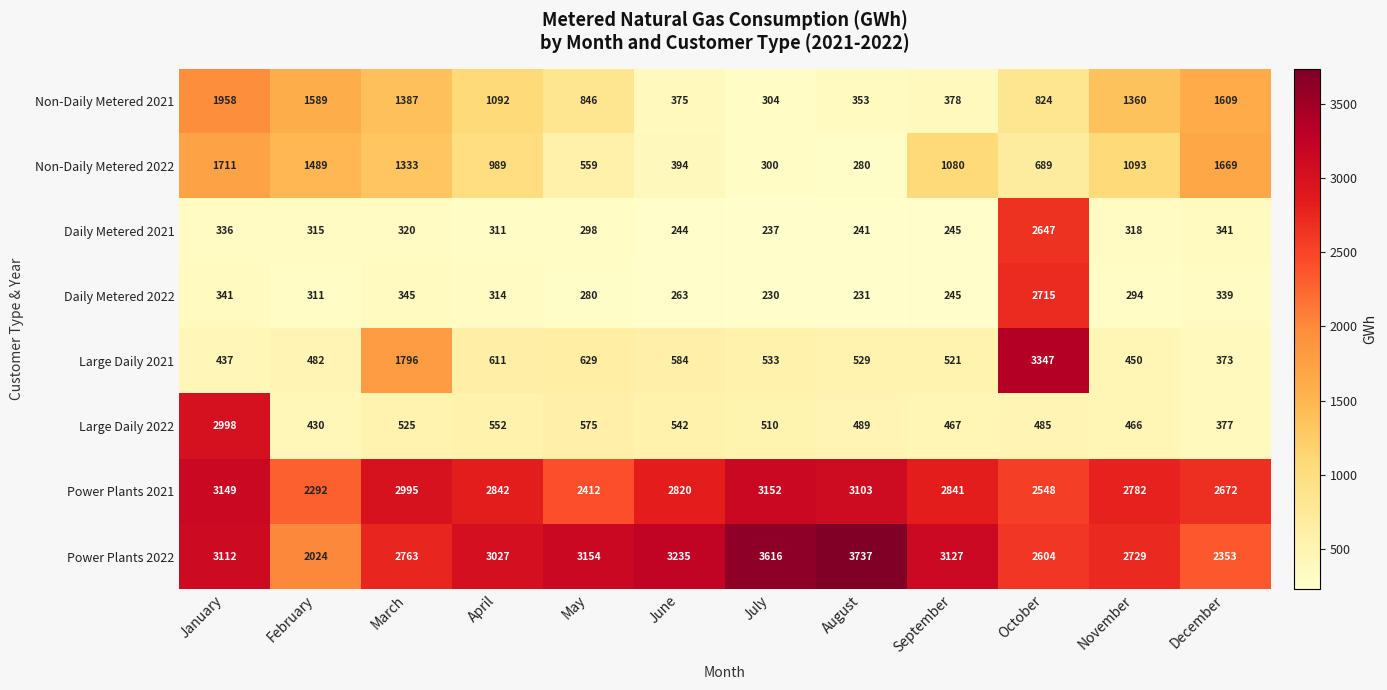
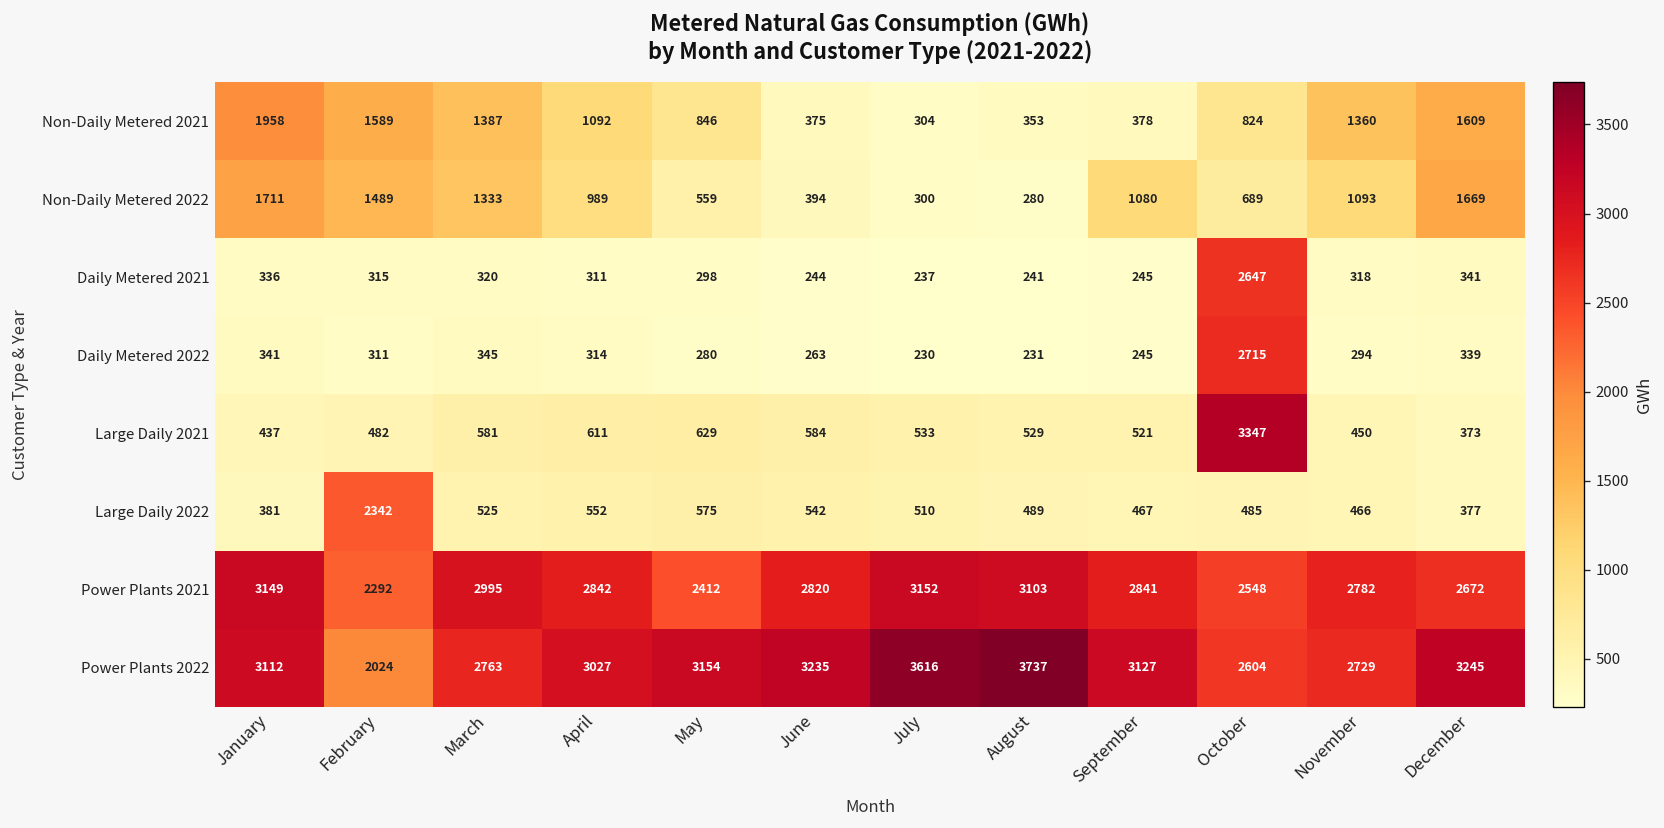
  {
    "Non-Daily Metered 2021": {
      "January": 1958,
      "February": 1589,
      "March": 1387,
      "April": 1092,
      "May": 846,
      "June": 375,
      "July": 304,
      "August": 353,
      "September": 378,
      "October": 824,
      "November": 1360,
      "December": 1609
    },
    "Non-Daily Metered 2022": {
      "January": 1711,
      "February": 1489,
      "March": 1333,
      "April": 989,
      "May": 559,
      "June": 394,
      "July": 300,
      "August": 280,
      "September": 1080,
      "October": 689,
      "November": 1093,
      "December": 1669
    },
    "Daily Metered 2021": {
      "January": 336,
      "February": 315,
      "March": 320,
      "April": 311,
      "May": 298,
      "June": 244,
      "July": 237,
      "August": 241,
      "September": 245,
      "October": 2647,
      "November": 318,
      "December": 341
    },
    "Daily Metered 2022": {
      "January": 341,
      "February": 311,
      "March": 345,
      "April": 314,
      "May": 280,
      "June": 263,
      "July": 230,
      "August": 231,
      "September": 245,
      "October": 2715,
      "November": 294,
      "December": 339
    },
    "Large Daily 2021": {
      "January": 437,
      "February": 482,
-     "March": 1796,
+     "March": 581,
      "April": 611,
      "May": 629,
      "June": 584,
      "July": 533,
      "August": 529,
      "September": 521,
      "October": 3347,
      "November": 450,
      "December": 373
    },
    "Large Daily 2022": {
-     "January": 2998,
-     "February": 430,
+     "January": 381,
+     "February": 2342,
      "March": 525,
      "April": 552,
      "May": 575,
      "June": 542,
      "July": 510,
      "August": 489,
      "September": 467,
      "October": 485,
      "November": 466,
      "December": 377
    },
    "Power Plants 2021": {
      "January": 3149,
      "February": 2292,
      "March": 2995,
      "April": 2842,
      "May": 2412,
      "June": 2820,
      "July": 3152,
      "August": 3103,
      "September": 2841,
      "October": 2548,
      "November": 2782,
      "December": 2672
    },
    "Power Plants 2022": {
      "January": 3112,
      "February": 2024,
      "March": 2763,
      "April": 3027,
      "May": 3154,
      "June": 3235,
      "July": 3616,
      "August": 3737,
      "September": 3127,
      "October": 2604,
      "November": 2729,
-     "December": 2353
+     "December": 3245
    }
  }
